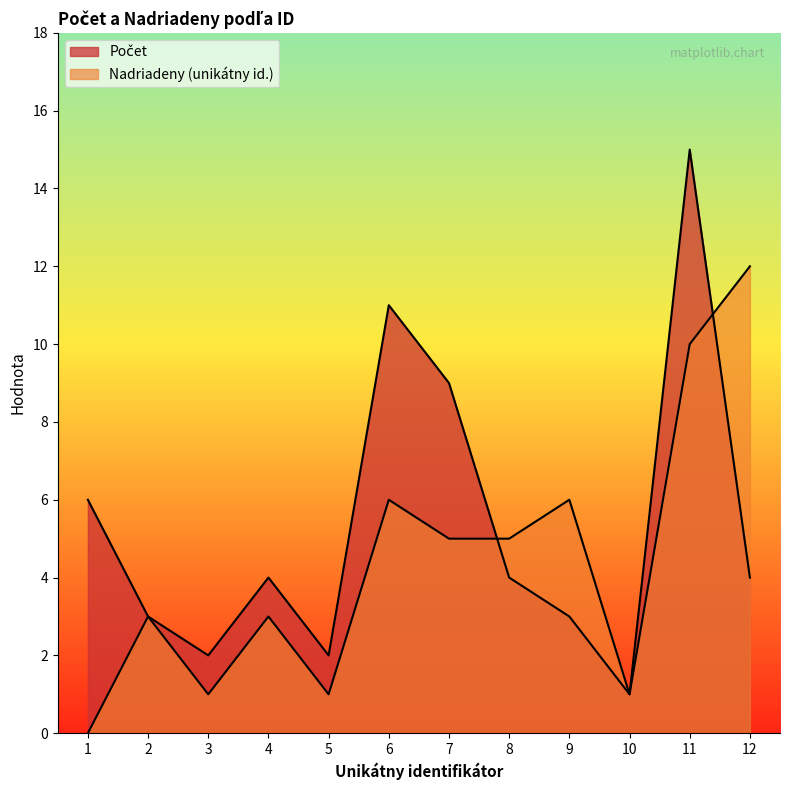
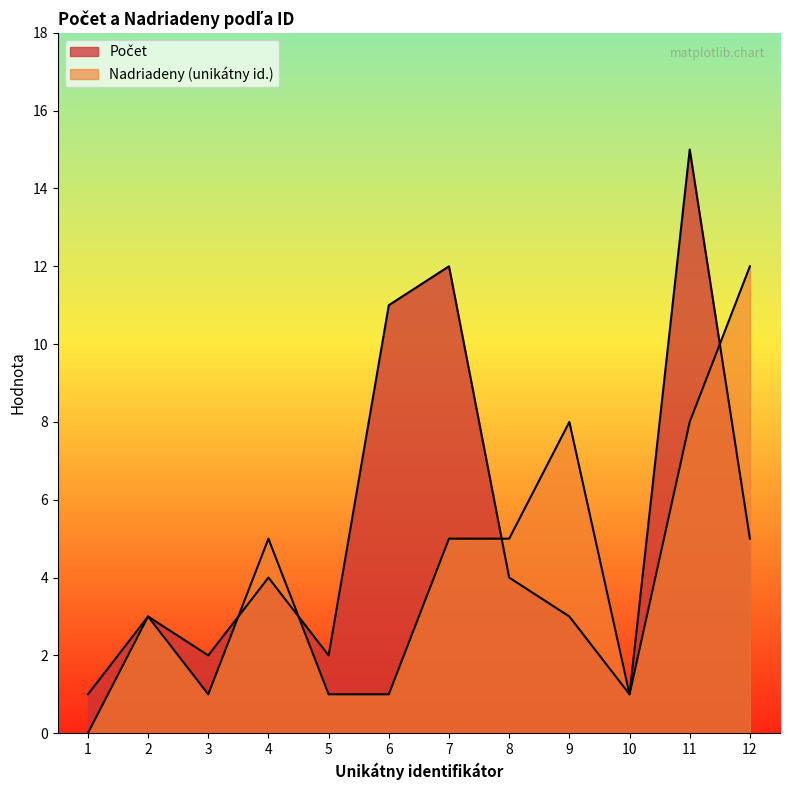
  {
    "Počet": {
-     "1": 6,
+     "1": 1,
      "3": 2,
      "4": 4,
      "5": 2,
      "6": 11,
-     "7": 9,
+     "7": 12,
      "8": 4,
      "9": 3,
      "11": 15,
-     "12": 4
+     "12": 5
    },
    "Nadriadeny (unikátny id.)": {
      "1": 0,
      "3": 1,
-     "4": 3,
+     "4": 5,
      "5": 1,
-     "6": 6,
+     "6": 1,
      "7": 5,
      "8": 5,
-     "9": 6,
-     "11": 10,
+     "9": 8,
+     "11": 8,
      "12": 12
    }
  }
